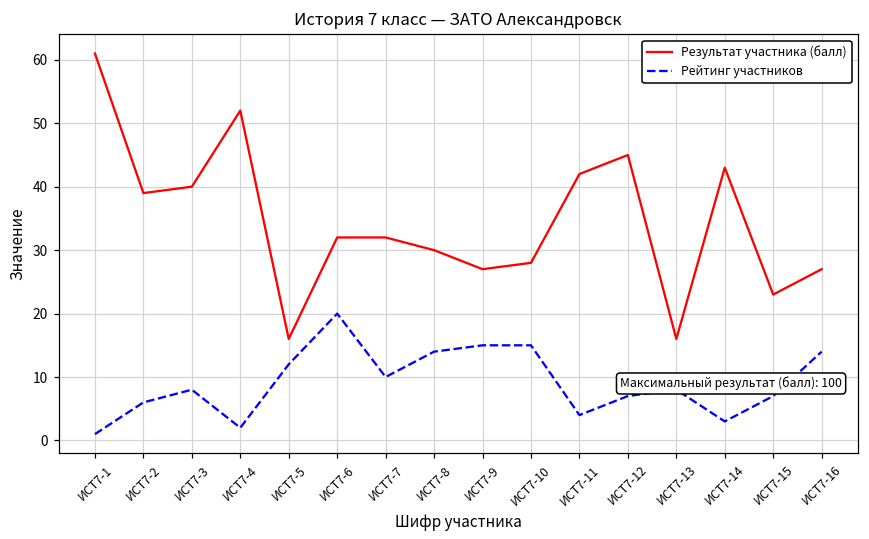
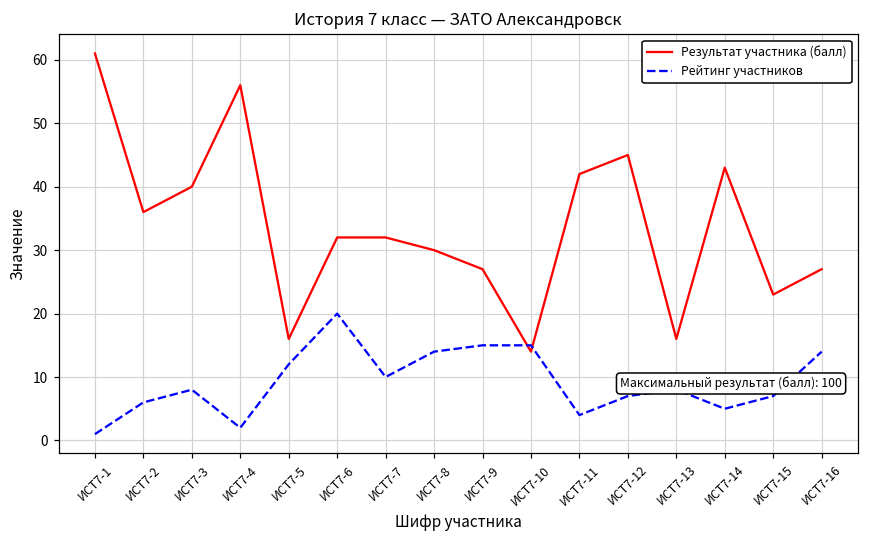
  {
    "Результат участника (балл)": {
      "ИСТ7-1": 61,
-     "ИСТ7-2": 39,
+     "ИСТ7-2": 36,
      "ИСТ7-3": 40,
-     "ИСТ7-4": 52,
+     "ИСТ7-4": 56,
      "ИСТ7-5": 16,
      "ИСТ7-6": 32,
      "ИСТ7-7": 32,
      "ИСТ7-8": 30,
      "ИСТ7-9": 27,
-     "ИСТ7-10": 28,
+     "ИСТ7-10": 14,
      "ИСТ7-11": 42,
      "ИСТ7-12": 45,
      "ИСТ7-13": 16,
      "ИСТ7-14": 43,
      "ИСТ7-15": 23,
      "ИСТ7-16": 27
    },
    "Рейтинг участников": {
      "ИСТ7-1": 1,
      "ИСТ7-2": 6,
      "ИСТ7-3": 8,
      "ИСТ7-4": 2,
      "ИСТ7-5": 12,
      "ИСТ7-6": 20,
      "ИСТ7-7": 10,
      "ИСТ7-8": 14,
      "ИСТ7-9": 15,
      "ИСТ7-10": 15,
      "ИСТ7-11": 4,
      "ИСТ7-12": 7,
-     "ИСТ7-14": 3,
+     "ИСТ7-14": 5,
      "ИСТ7-15": 7,
      "ИСТ7-16": 14
    }
  }
